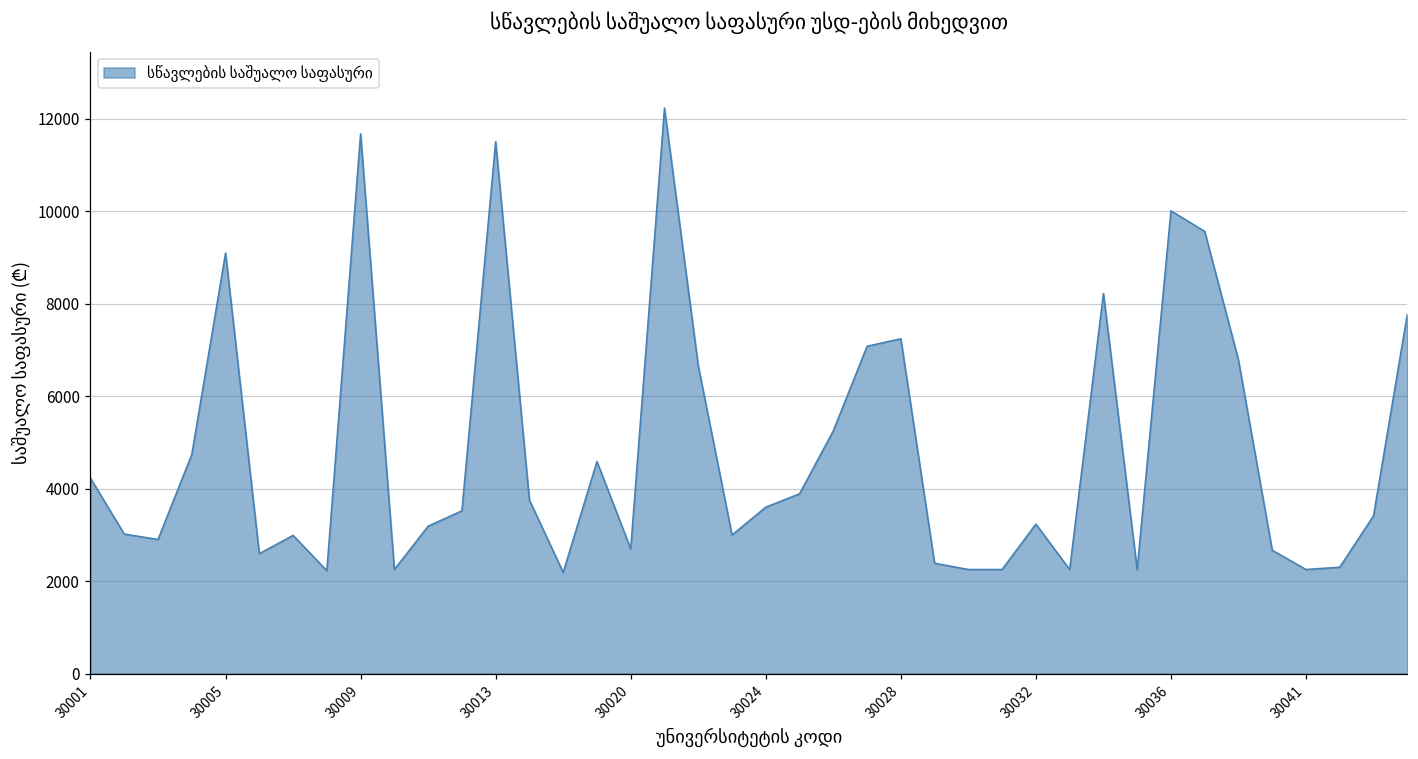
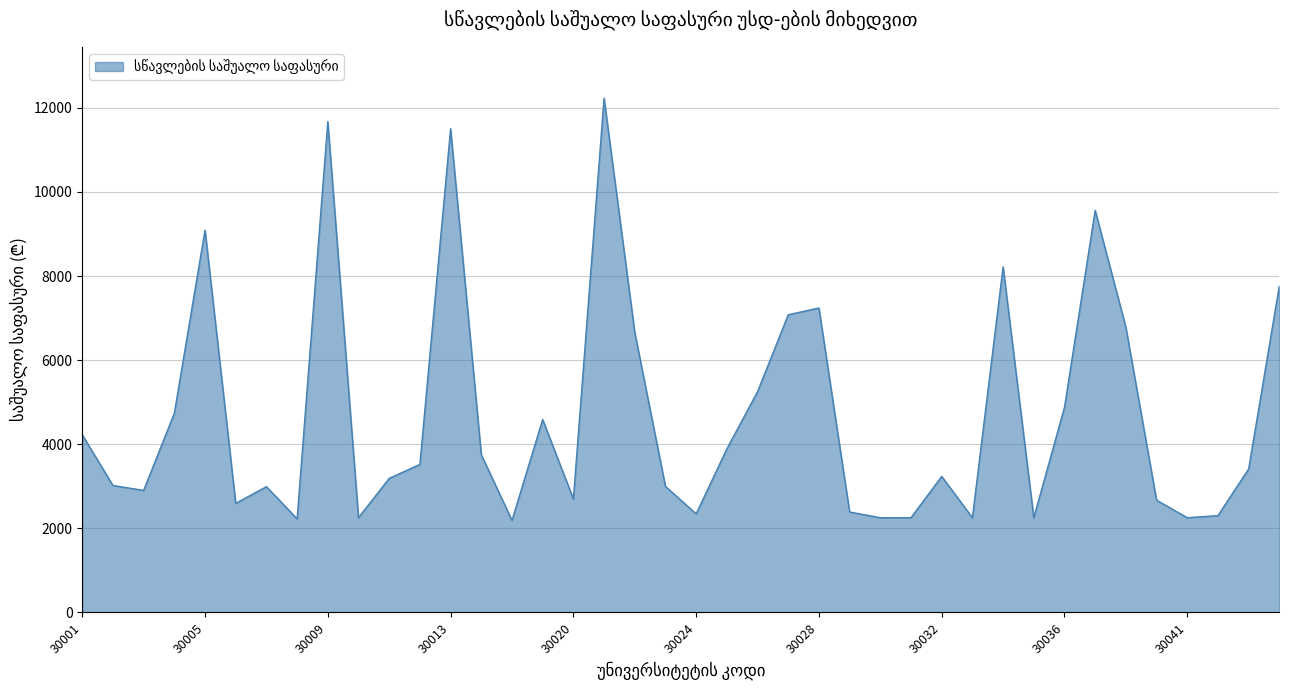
  {
    "30001": 4200,
    "30005": 9100,
    "30009": 11700,
    "30013": 11500,
    "30020": 2700,
-   "30024": 3600,
+   "30024": 2300,
    "30028": 7200,
    "30032": 3200,
-   "30036": 10000,
+   "30036": 4900,
    "30041": 2300
  }
